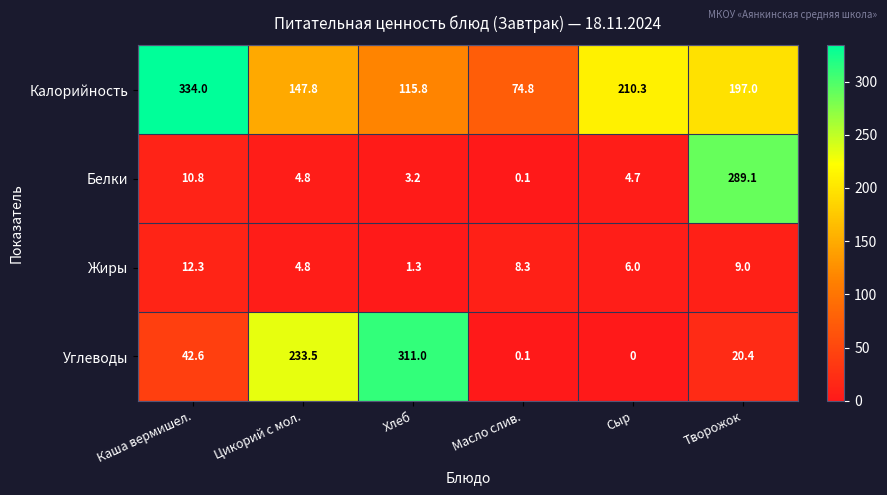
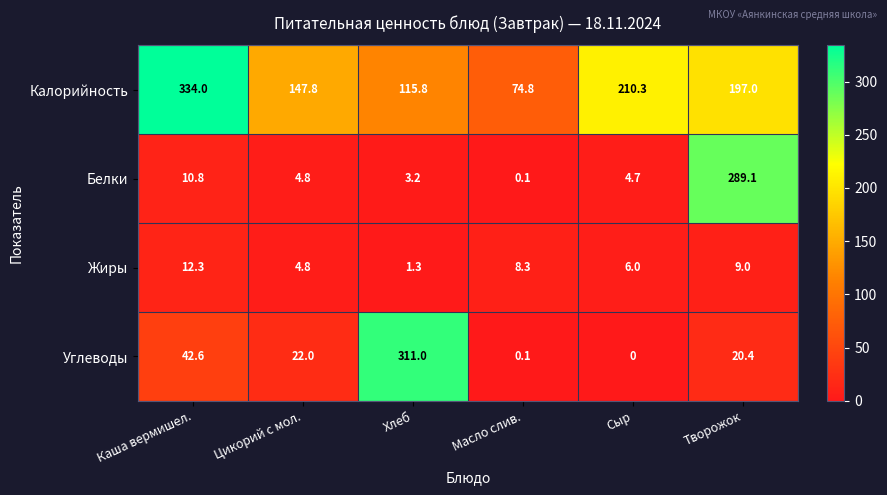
  {
    "Калорийность": {
      "Каша вермишел.": 334.0,
      "Цикорий с мол.": 147.8,
      "Хлеб": 115.8,
      "Масло слив.": 74.8,
      "Сыр": 210.3,
      "Творожок": 197.0
    },
    "Белки": {
      "Каша вермишел.": 10.8,
      "Цикорий с мол.": 4.8,
      "Хлеб": 3.2,
      "Масло слив.": 0.1,
      "Сыр": 4.7,
      "Творожок": 289.1
    },
    "Жиры": {
      "Каша вермишел.": 12.3,
      "Цикорий с мол.": 4.8,
      "Хлеб": 1.3,
      "Масло слив.": 8.3,
      "Сыр": 6.0,
      "Творожок": 9.0
    },
    "Углеводы": {
      "Каша вермишел.": 42.6,
-     "Цикорий с мол.": 233.5,
+     "Цикорий с мол.": 22.0,
      "Хлеб": 311.0,
      "Масло слив.": 0.1,
      "Сыр": 0,
      "Творожок": 20.4
    }
  }
